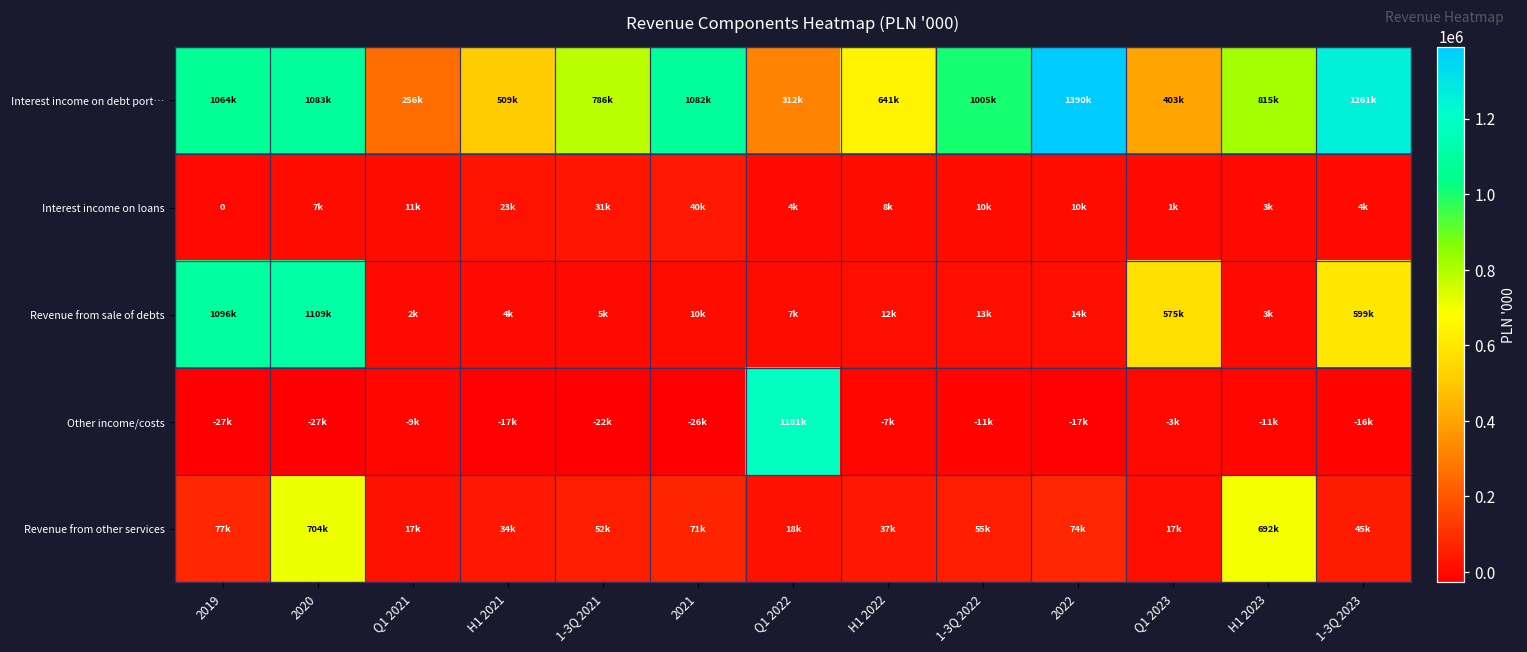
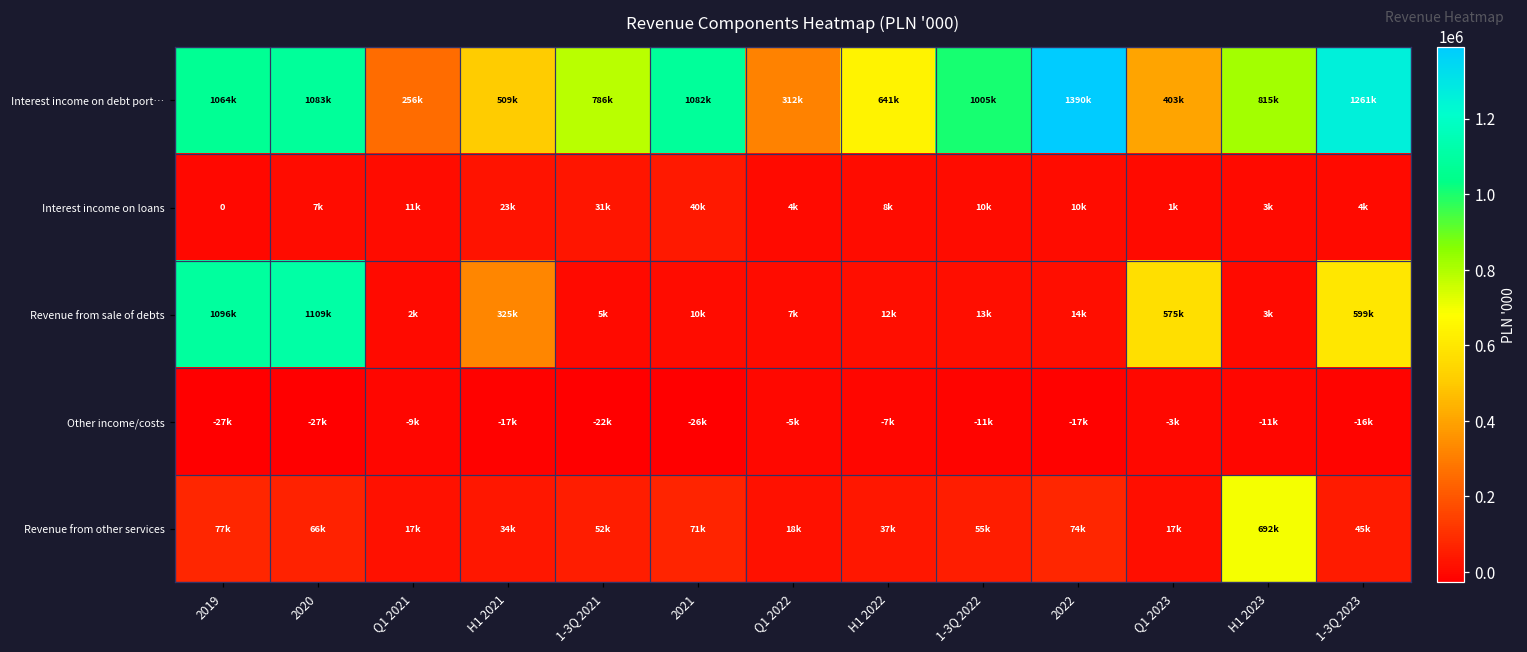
  {
    "Interest income on debt port…": {
      "2019": "1064k",
      "2020": "1083k",
      "Q1 2021": "256k",
      "H1 2021": "509k",
      "1-3Q 2021": "786k",
      "2021": "1082k",
      "Q1 2022": "312k",
      "H1 2022": "641k",
      "1-3Q 2022": "1005k",
      "2022": "1390k",
      "Q1 2023": "403k",
      "H1 2023": "815k",
      "1-3Q 2023": "1261k"
    },
    "Interest income on loans": {
      "2019": "0",
      "2020": "7k",
      "Q1 2021": "11k",
      "H1 2021": "23k",
      "1-3Q 2021": "31k",
      "2021": "40k",
      "Q1 2022": "4k",
      "H1 2022": "8k",
      "1-3Q 2022": "10k",
      "2022": "10k",
      "Q1 2023": "1k",
      "H1 2023": "3k",
      "1-3Q 2023": "4k"
    },
    "Revenue from sale of debts": {
      "2019": "1096k",
      "2020": "1109k",
      "Q1 2021": "2k",
-     "H1 2021": "4k",
+     "H1 2021": "325k",
      "1-3Q 2021": "5k",
      "2021": "10k",
      "Q1 2022": "7k",
      "H1 2022": "12k",
      "1-3Q 2022": "13k",
      "2022": "14k",
      "Q1 2023": "575k",
      "H1 2023": "3k",
      "1-3Q 2023": "599k"
    },
    "Other income/costs": {
      "2019": "-27k",
      "2020": "-27k",
      "Q1 2021": "-9k",
      "H1 2021": "-17k",
      "1-3Q 2021": "-22k",
      "2021": "-26k",
-     "Q1 2022": "1181k",
+     "Q1 2022": "-5k",
      "H1 2022": "-7k",
      "1-3Q 2022": "-11k",
      "2022": "-17k",
      "Q1 2023": "-3k",
      "H1 2023": "-11k",
      "1-3Q 2023": "-16k"
    },
    "Revenue from other services": {
      "2019": "77k",
-     "2020": "704k",
+     "2020": "66k",
      "Q1 2021": "17k",
      "H1 2021": "34k",
      "1-3Q 2021": "52k",
      "2021": "71k",
      "Q1 2022": "18k",
      "H1 2022": "37k",
      "1-3Q 2022": "55k",
      "2022": "74k",
      "Q1 2023": "17k",
      "H1 2023": "692k",
      "1-3Q 2023": "45k"
    }
  }
